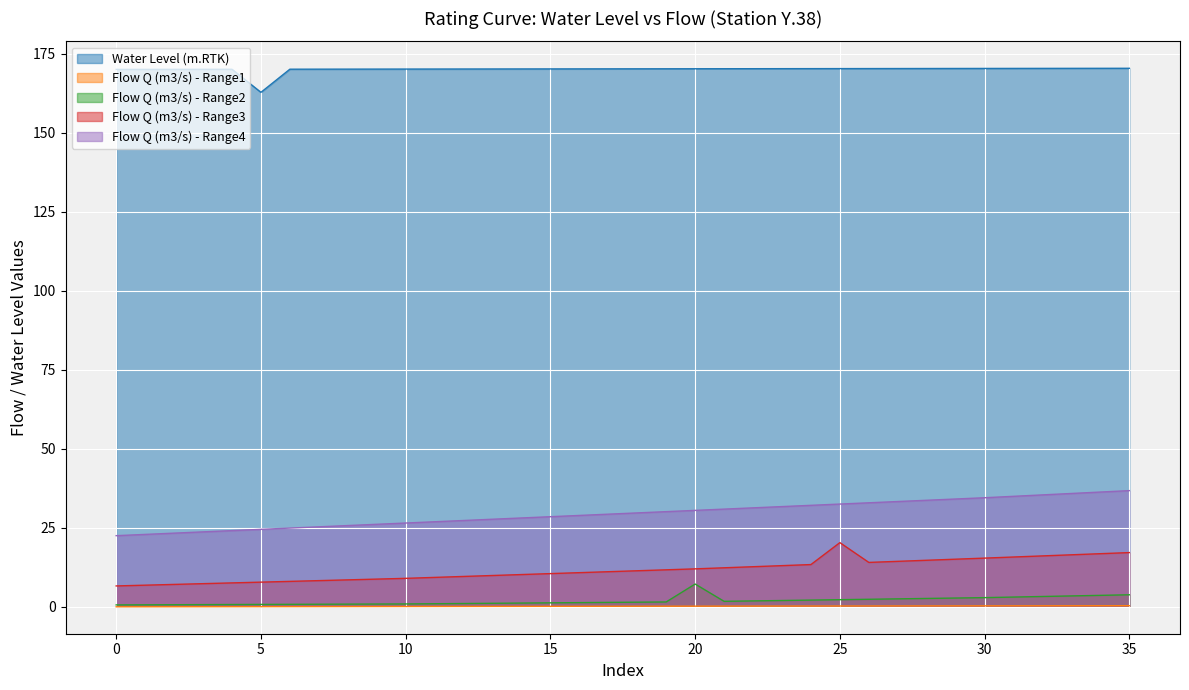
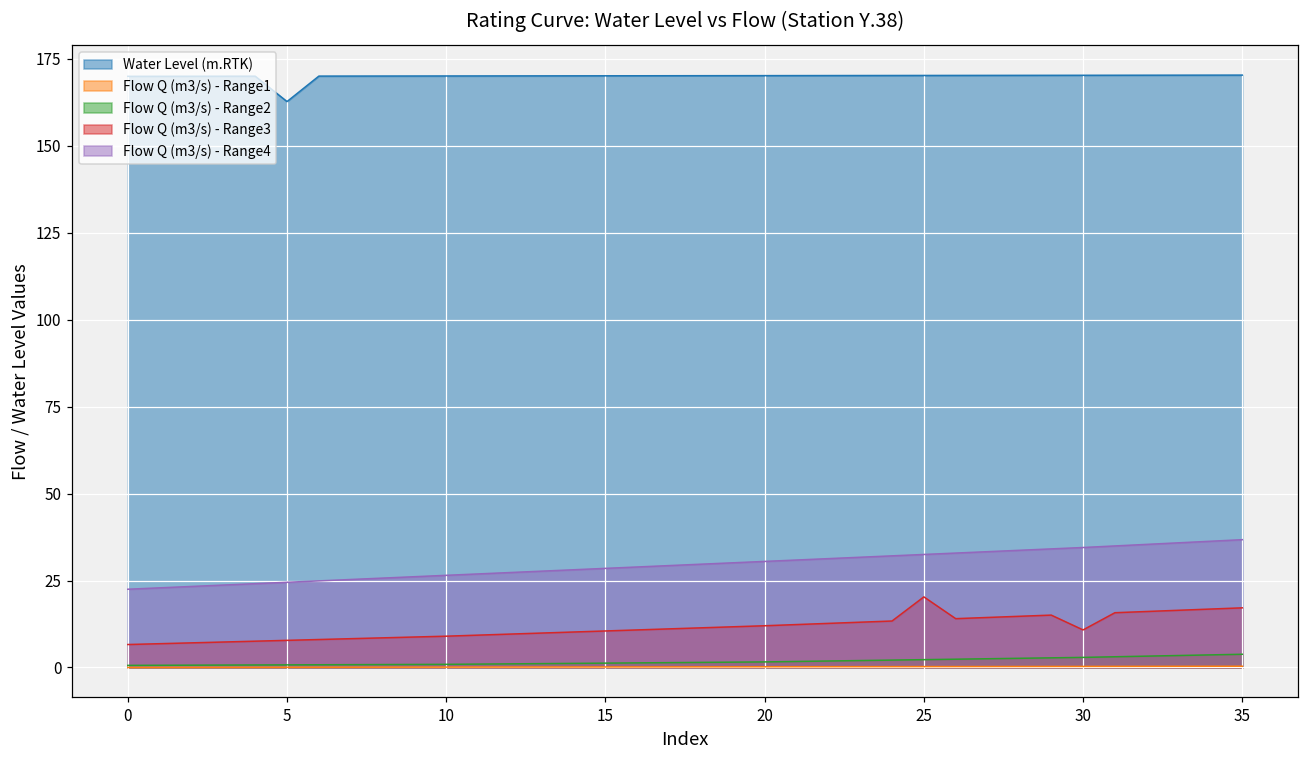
  {
    "Water Level (m.RTK)": {
      "5": 163,
      "10": 170,
      "15": 170,
      "20": 170,
      "25": 170,
      "30": 170,
      "35": 170
    },
    "Flow Q (m3/s) - Range1": {
      "15": 0,
      "20": 0,
      "25": 0,
      "30": 0,
      "35": 0
    },
    "Flow Q (m3/s) - Range2": {
      "15": 1,
-     "20": 7,
+     "20": 2,
      "25": 2,
      "30": 3,
      "35": 4
    },
    "Flow Q (m3/s) - Range3": {
      "0": 7,
      "5": 8,
      "10": 9,
      "15": 11,
      "20": 12,
      "25": 20,
-     "30": 15,
+     "30": 11,
      "35": 17
    },
    "Flow Q (m3/s) - Range4": {
      "0": 23,
      "5": 25,
      "10": 27,
      "15": 29,
      "20": 31,
      "25": 33,
      "30": 35,
      "35": 37
    }
  }
